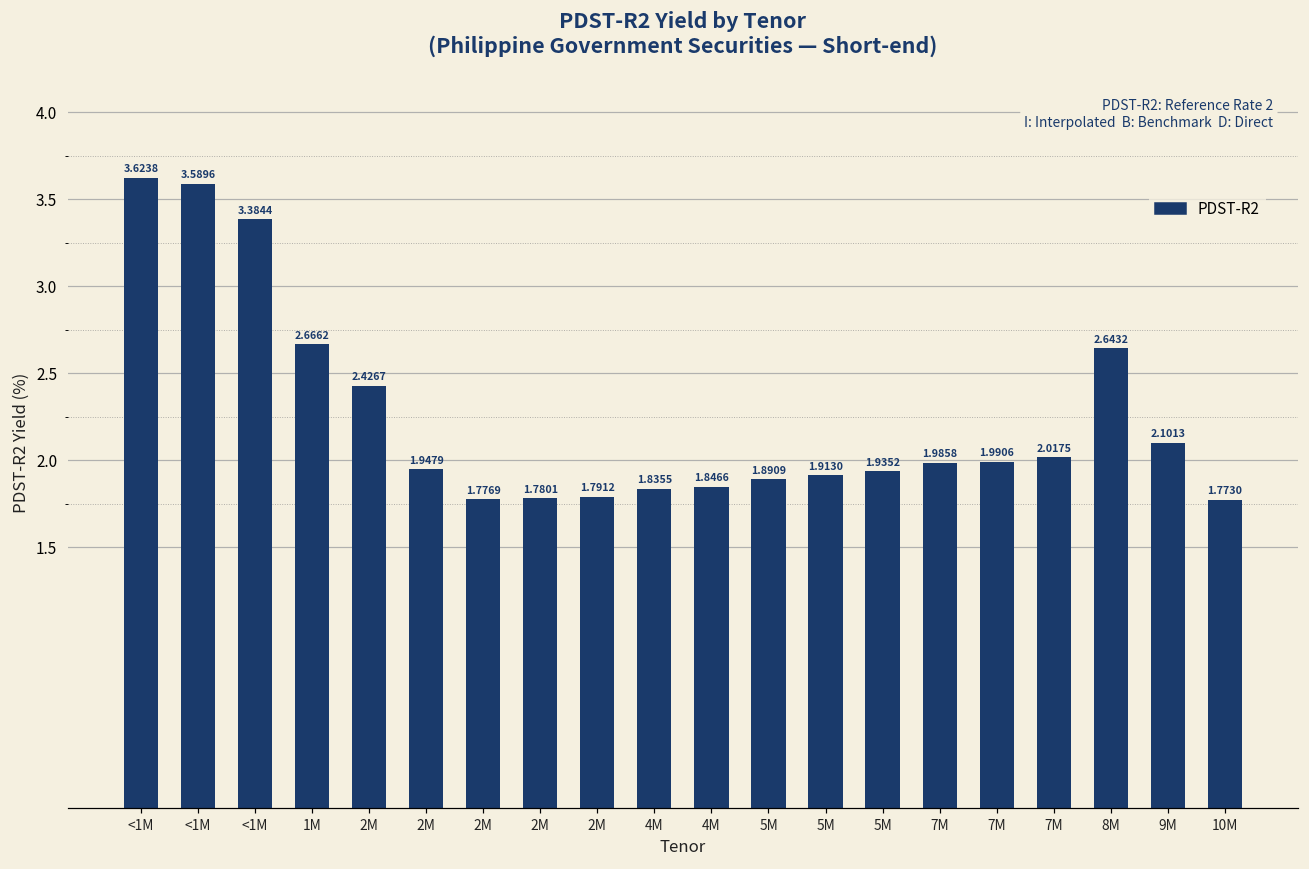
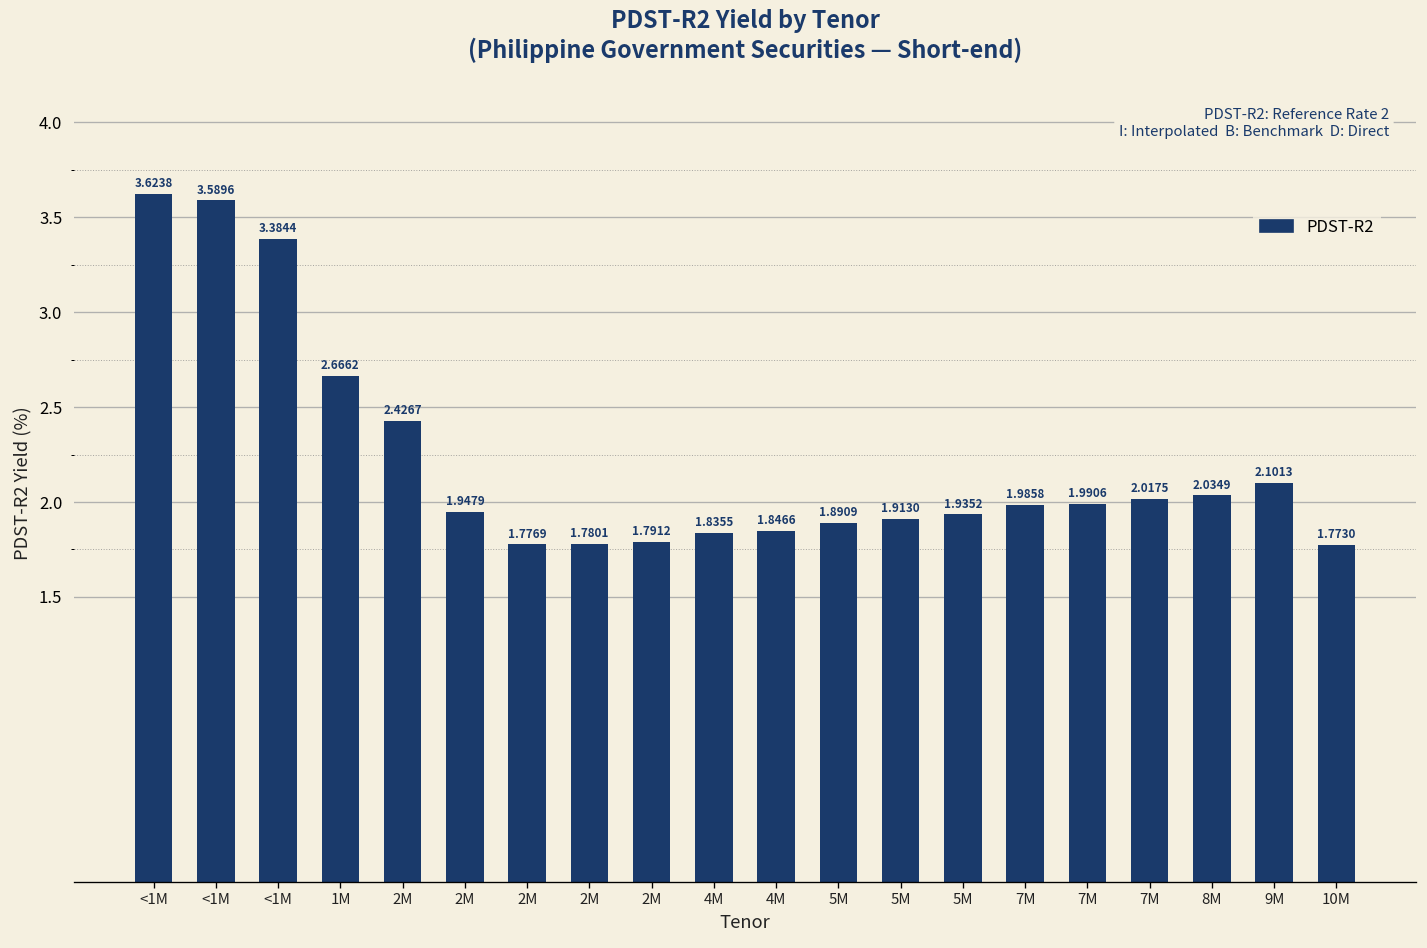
  {
    "1M": 2.6662,
-   "8M": 2.6432,
+   "8M": 2.0349,
    "9M": 2.1013,
    "10M": 1.7730
  }
